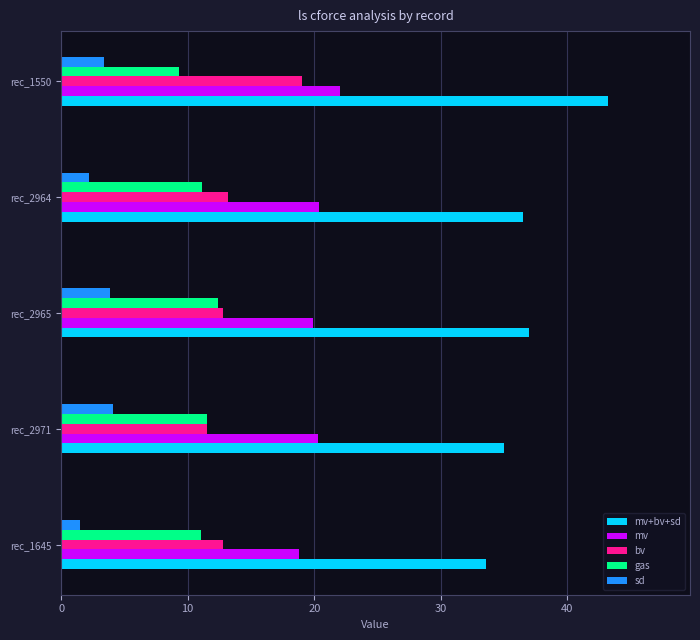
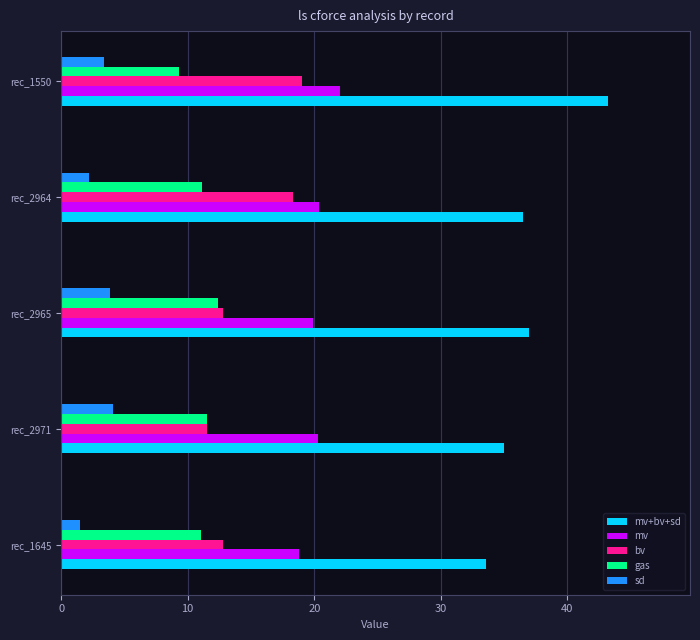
  {
    "mv+bv+sd": {
      "rec_1550": 43.2,
      "rec_2964": 36.5,
      "rec_2965": 37.0,
      "rec_2971": 35.0,
      "rec_1645": 33.6
    },
    "mv": {
      "rec_1550": 22.0,
      "rec_2964": 20.4,
      "rec_2965": 19.9,
      "rec_2971": 20.3,
      "rec_1645": 18.8
    },
    "bv": {
      "rec_1550": 19.0,
-     "rec_2964": 13.2,
+     "rec_2964": 18.3,
      "rec_2965": 12.8,
      "rec_2971": 11.5,
      "rec_1645": 12.8
    },
    "gas": {
      "rec_1550": 9.3,
      "rec_2964": 11.1,
      "rec_2965": 12.4,
      "rec_2971": 11.6,
      "rec_1645": 11.1
    },
    "sd": {
      "rec_1550": 3.4,
      "rec_2964": 2.2,
      "rec_2965": 3.8,
      "rec_2971": 4.1,
      "rec_1645": 1.5
    }
  }
